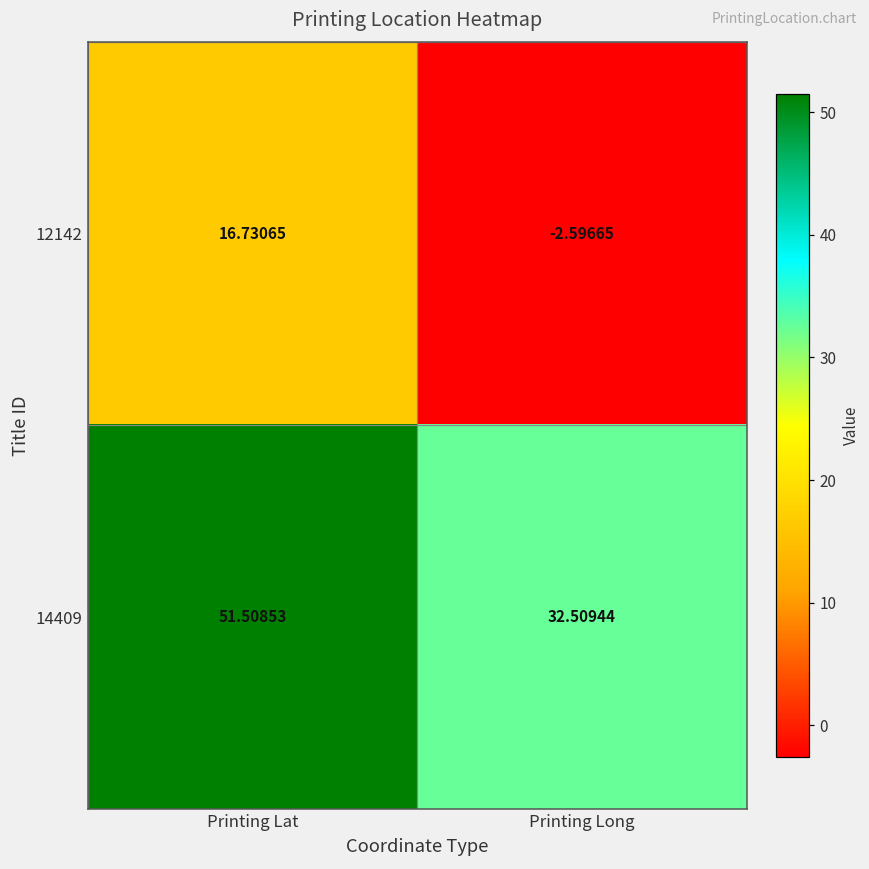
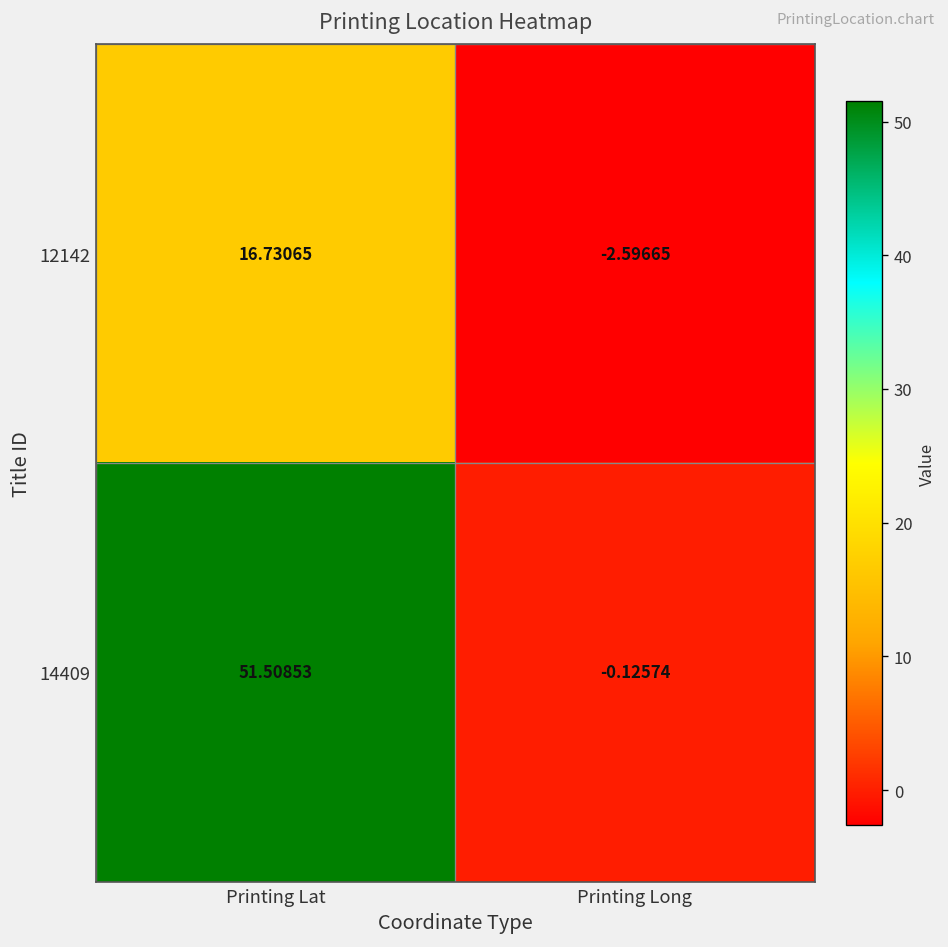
  {
    "12142": {
      "Printing Lat": 16.73065,
      "Printing Long": -2.59665
    },
    "14409": {
      "Printing Lat": 51.50853,
-     "Printing Long": 32.50944
+     "Printing Long": -0.12574
    }
  }
